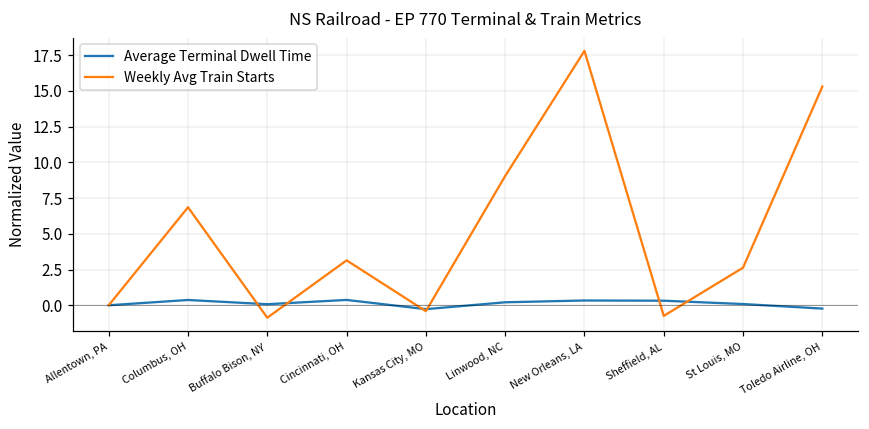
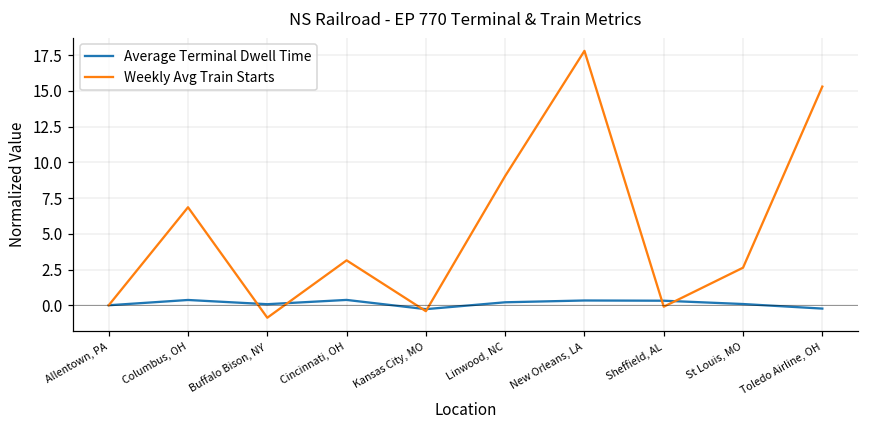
  {
    "Average Terminal Dwell Time": {
      "Columbus, OH": 0.4,
      "Buffalo Bison, NY": 0.1,
      "Cincinnati, OH": 0.4,
      "Linwood, NC": 0.2,
      "New Orleans, LA": 0.3,
      "Sheffield, AL": 0.3,
      "St Louis, MO": 0.1,
      "Toledo Airline, OH": -0.2
    },
    "Weekly Avg Train Starts": {
      "Columbus, OH": 6.9,
      "Buffalo Bison, NY": -0.9,
      "Cincinnati, OH": 3.1,
      "Linwood, NC": 9.0,
      "New Orleans, LA": 17.8,
-     "Sheffield, AL": -0.7,
+     "Sheffield, AL": -0.1,
      "St Louis, MO": 2.6,
      "Toledo Airline, OH": 15.3
    }
  }
